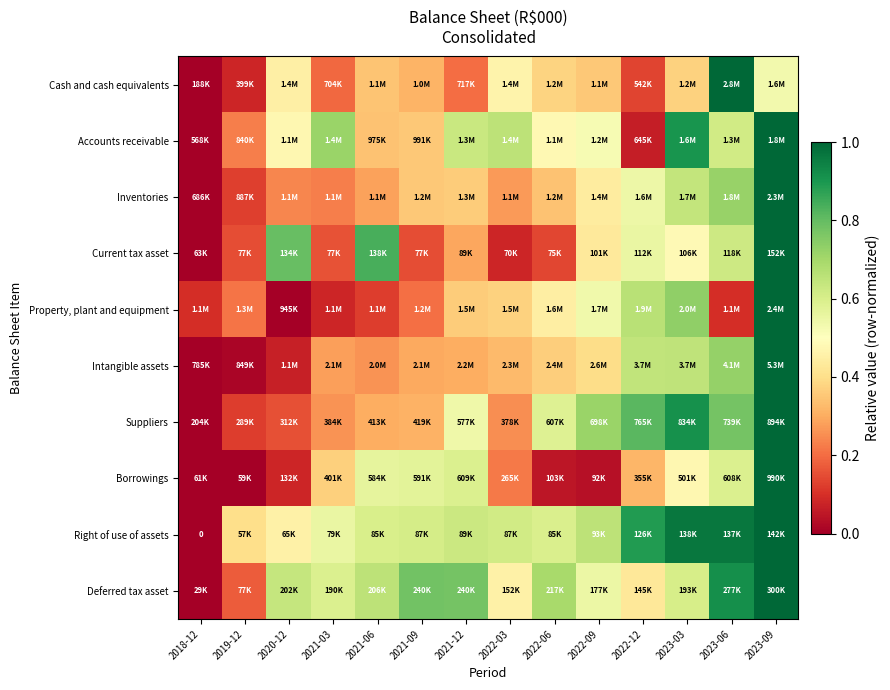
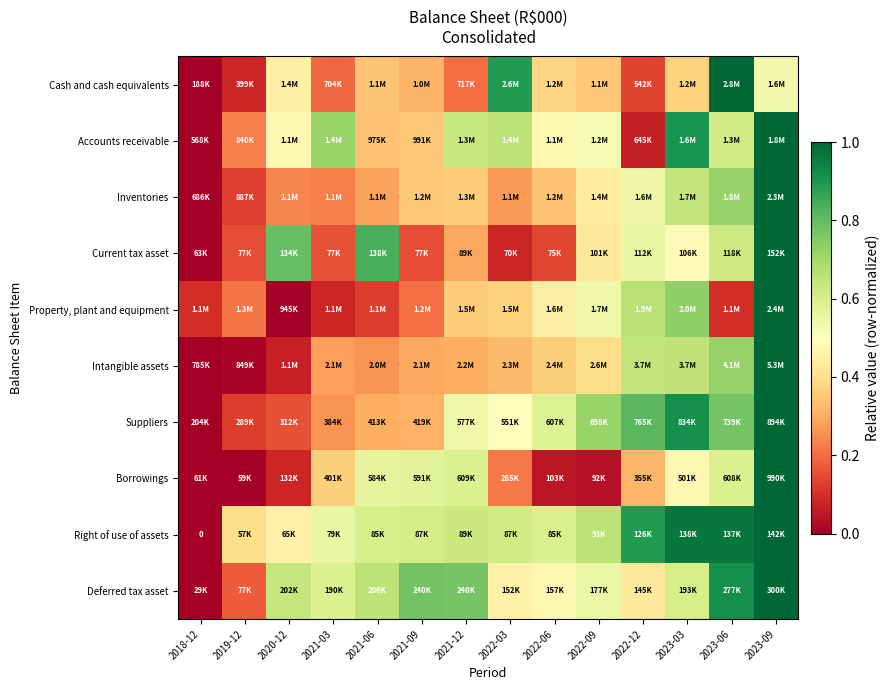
  {
    "Cash and cash equivalents": {
      "2018-12": "188K",
      "2019-12": "399K",
      "2020-12": "1.4M",
      "2021-03": "704K",
      "2021-06": "1.1M",
      "2021-09": "1.0M",
      "2021-12": "717K",
-     "2022-03": "1.4M",
+     "2022-03": "2.6M",
      "2022-06": "1.2M",
      "2022-09": "1.1M",
      "2022-12": "542K",
      "2023-03": "1.2M",
      "2023-06": "2.8M",
      "2023-09": "1.6M"
    },
    "Accounts receivable": {
      "2018-12": "568K",
      "2019-12": "840K",
      "2020-12": "1.1M",
      "2021-03": "1.4M",
      "2021-06": "975K",
      "2021-09": "991K",
      "2021-12": "1.3M",
      "2022-03": "1.4M",
      "2022-06": "1.1M",
      "2022-09": "1.2M",
      "2022-12": "645K",
      "2023-03": "1.6M",
      "2023-06": "1.3M",
      "2023-09": "1.8M"
    },
    "Inventories": {
      "2018-12": "686K",
      "2019-12": "887K",
      "2020-12": "1.1M",
      "2021-03": "1.1M",
      "2021-06": "1.1M",
      "2021-09": "1.2M",
      "2021-12": "1.3M",
      "2022-03": "1.1M",
      "2022-06": "1.2M",
      "2022-09": "1.4M",
      "2022-12": "1.6M",
      "2023-03": "1.7M",
      "2023-06": "1.8M",
      "2023-09": "2.3M"
    },
    "Current tax asset": {
      "2018-12": "63K",
      "2019-12": "77K",
      "2020-12": "134K",
      "2021-03": "77K",
      "2021-06": "138K",
      "2021-09": "77K",
      "2021-12": "89K",
      "2022-03": "70K",
      "2022-06": "75K",
      "2022-09": "101K",
      "2022-12": "112K",
      "2023-03": "106K",
      "2023-06": "118K",
      "2023-09": "152K"
    },
    "Property, plant and equipment": {
      "2018-12": "1.1M",
      "2019-12": "1.3M",
      "2020-12": "945K",
      "2021-03": "1.1M",
      "2021-06": "1.1M",
      "2021-09": "1.2M",
      "2021-12": "1.5M",
      "2022-03": "1.5M",
      "2022-06": "1.6M",
      "2022-09": "1.7M",
      "2022-12": "1.9M",
      "2023-03": "2.0M",
      "2023-06": "1.1M",
      "2023-09": "2.4M"
    },
    "Intangible assets": {
      "2018-12": "785K",
      "2019-12": "849K",
      "2020-12": "1.1M",
      "2021-03": "2.1M",
      "2021-06": "2.0M",
      "2021-09": "2.1M",
      "2021-12": "2.2M",
      "2022-03": "2.3M",
      "2022-06": "2.4M",
      "2022-09": "2.6M",
      "2022-12": "3.7M",
      "2023-03": "3.7M",
      "2023-06": "4.1M",
      "2023-09": "5.3M"
    },
    "Suppliers": {
      "2018-12": "204K",
      "2019-12": "289K",
      "2020-12": "312K",
      "2021-03": "384K",
      "2021-06": "413K",
      "2021-09": "419K",
      "2021-12": "577K",
-     "2022-03": "378K",
+     "2022-03": "551K",
      "2022-06": "607K",
      "2022-09": "698K",
      "2022-12": "765K",
      "2023-03": "834K",
      "2023-06": "739K",
      "2023-09": "894K"
    },
    "Borrowings": {
      "2018-12": "61K",
      "2019-12": "59K",
      "2020-12": "132K",
      "2021-03": "401K",
      "2021-06": "584K",
      "2021-09": "591K",
      "2021-12": "609K",
      "2022-03": "265K",
      "2022-06": "103K",
      "2022-09": "92K",
      "2022-12": "355K",
      "2023-03": "501K",
      "2023-06": "608K",
      "2023-09": "990K"
    },
    "Right of use of assets": {
      "2018-12": "0",
      "2019-12": "57K",
      "2020-12": "65K",
      "2021-03": "79K",
      "2021-06": "85K",
      "2021-09": "87K",
      "2021-12": "89K",
      "2022-03": "87K",
      "2022-06": "85K",
      "2022-09": "93K",
      "2022-12": "126K",
      "2023-03": "138K",
      "2023-06": "137K",
      "2023-09": "142K"
    },
    "Deferred tax asset": {
      "2018-12": "29K",
      "2019-12": "77K",
      "2020-12": "202K",
      "2021-03": "190K",
      "2021-06": "206K",
      "2021-09": "240K",
      "2021-12": "240K",
      "2022-03": "152K",
-     "2022-06": "217K",
+     "2022-06": "157K",
      "2022-09": "177K",
      "2022-12": "145K",
      "2023-03": "193K",
      "2023-06": "277K",
      "2023-09": "300K"
    }
  }
